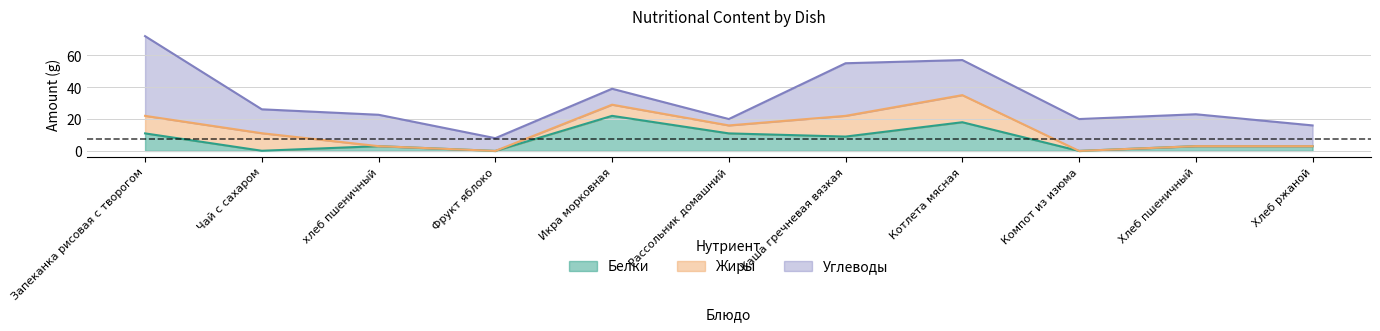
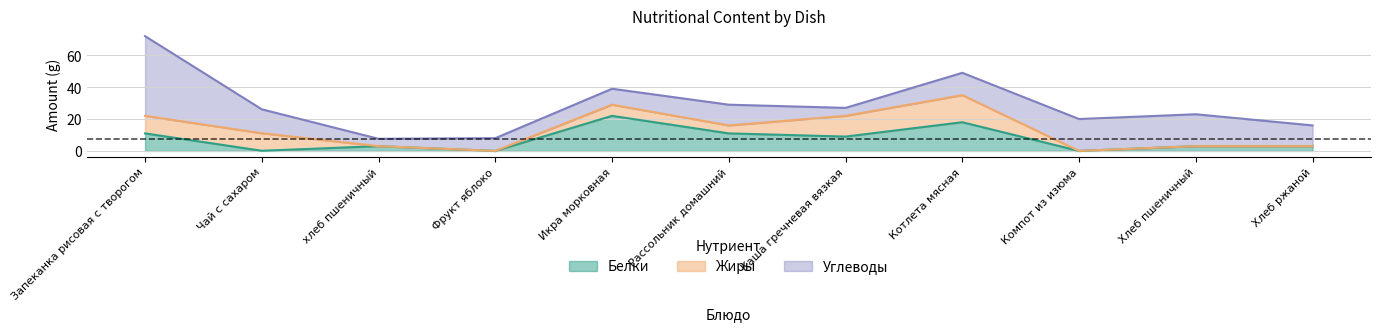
  {
    "Белки": {
      "Запеканка рисовая с творогом": 11,
      "Чай с сахаром": 0,
      "Икра морковная": 22,
      "Рассольник домашний": 11,
      "Каша гречневая вязкая": 9,
      "Котлета мясная": 18
    },
    "Жиры": {
      "Запеканка рисовая с творогом": 11,
      "Чай с сахаром": 11,
      "Икра морковная": 7,
      "Рассольник домашний": 5,
      "Каша гречневая вязкая": 13,
      "Котлета мясная": 17
    },
    "Углеводы": {
      "Запеканка рисовая с творогом": 50,
      "Чай с сахаром": 15,
-     "хлеб пшеничный": 20,
+     "хлеб пшеничный": 5,
      "Фрукт яблоко": 8,
      "Икра морковная": 10,
-     "Рассольник домашний": 4,
-     "Каша гречневая вязкая": 33,
-     "Котлета мясная": 22,
+     "Рассольник домашний": 13,
+     "Каша гречневая вязкая": 5,
+     "Котлета мясная": 14,
      "Компот из изюма": 20,
      "Хлеб пшеничный": 20,
      "Хлеб ржаной": 13
    }
  }
